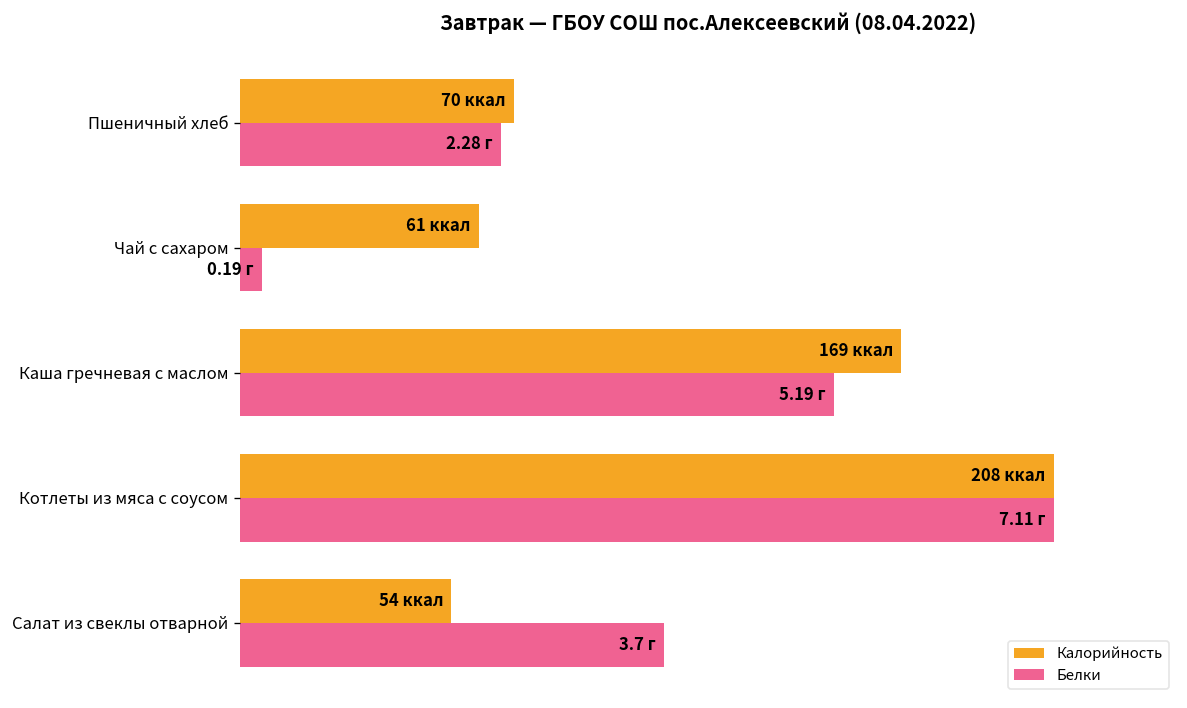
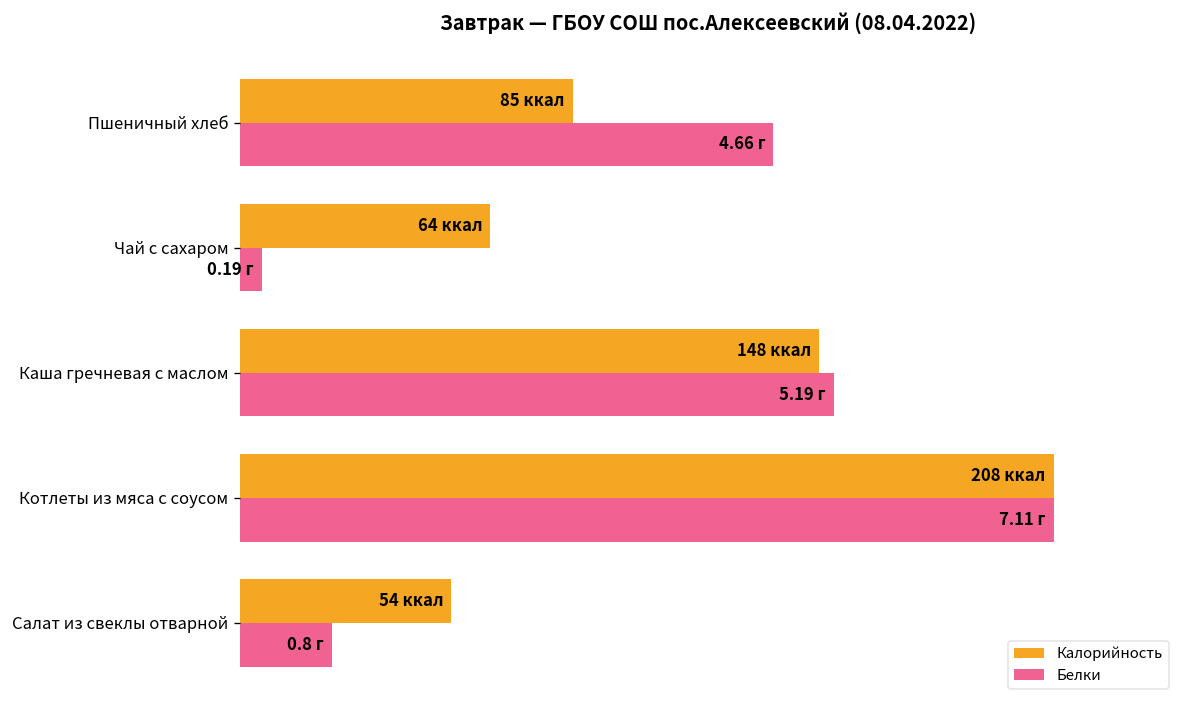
  {
    "Калорийность": {
-     "Пшеничный хлеб": 70,
-     "Чай с сахаром": 61,
-     "Каша гречневая с маслом": 169
+     "Пшеничный хлеб": 85,
+     "Чай с сахаром": 64,
+     "Каша гречневая с маслом": 148
    },
    "Белки": {
-     "Пшеничный хлеб": 2.28,
-     "Салат из свеклы отварной": 3.7
+     "Пшеничный хлеб": 4.66,
+     "Салат из свеклы отварной": 0.8
    }
  }
